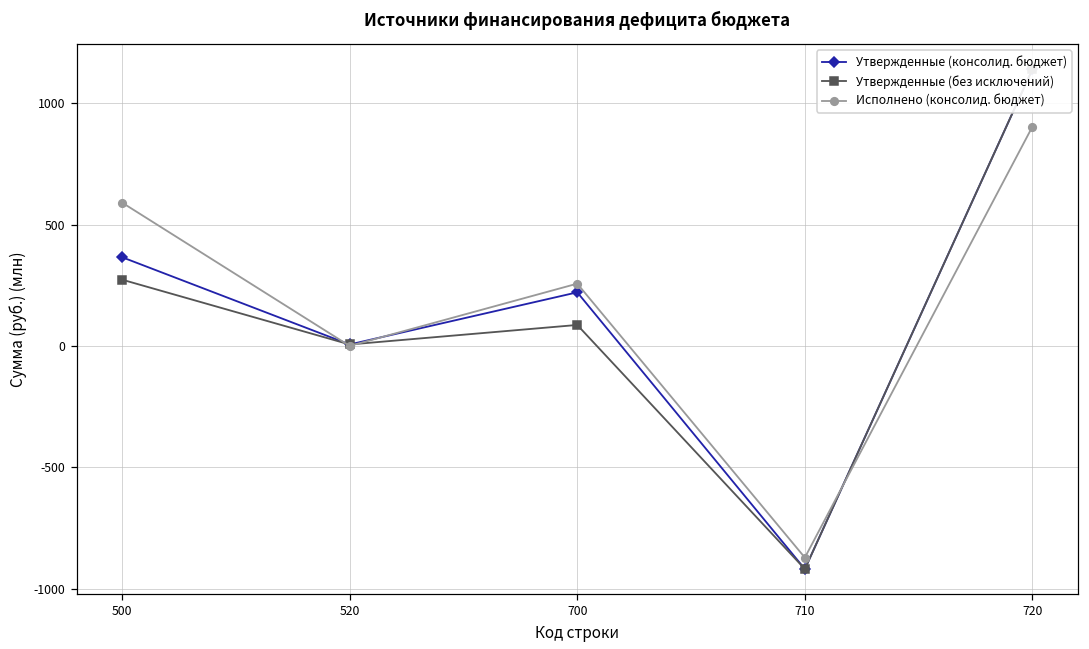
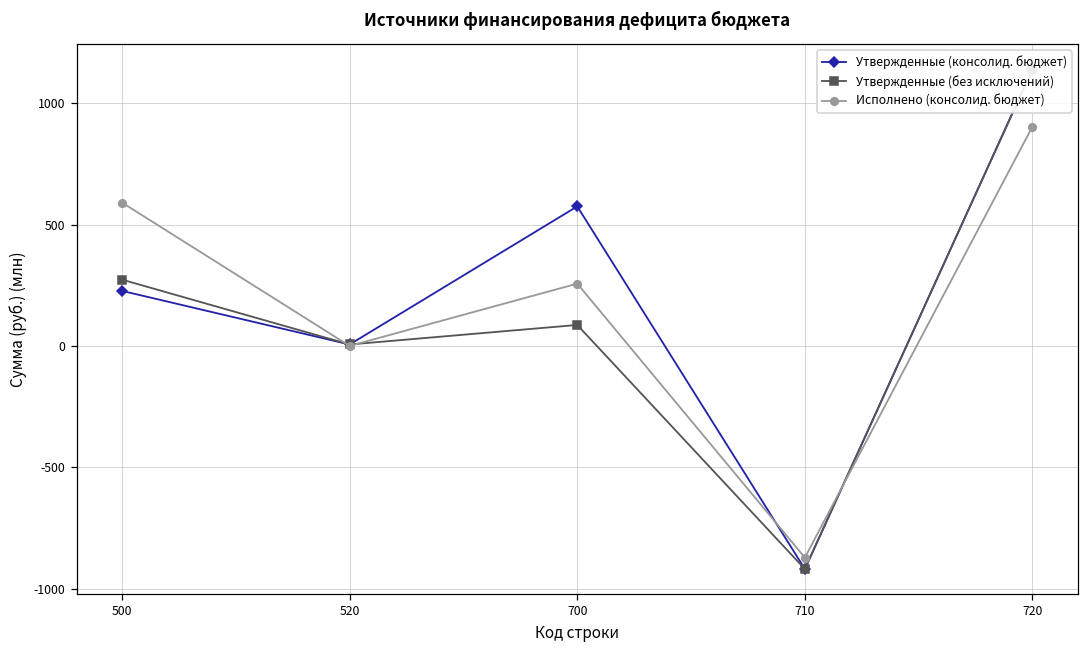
  {
    "Утвержденные (консолид. бюджет)": {
-     "500": 370,
-     "700": 220
+     "500": 230,
+     "700": 570
    },
    "Утвержденные (без исключений)": {
      "500": 270,
      "700": 90
    },
    "Исполнено (консолид. бюджет)": {
      "500": 590,
      "700": 260,
      "710": -870,
      "720": 900
    }
  }
